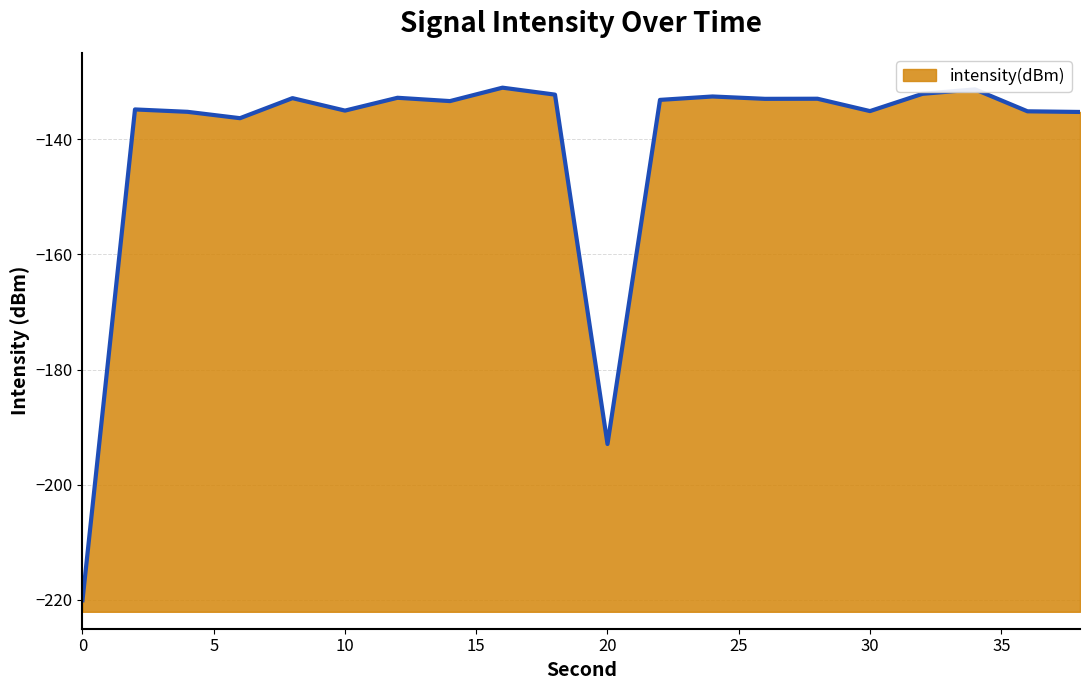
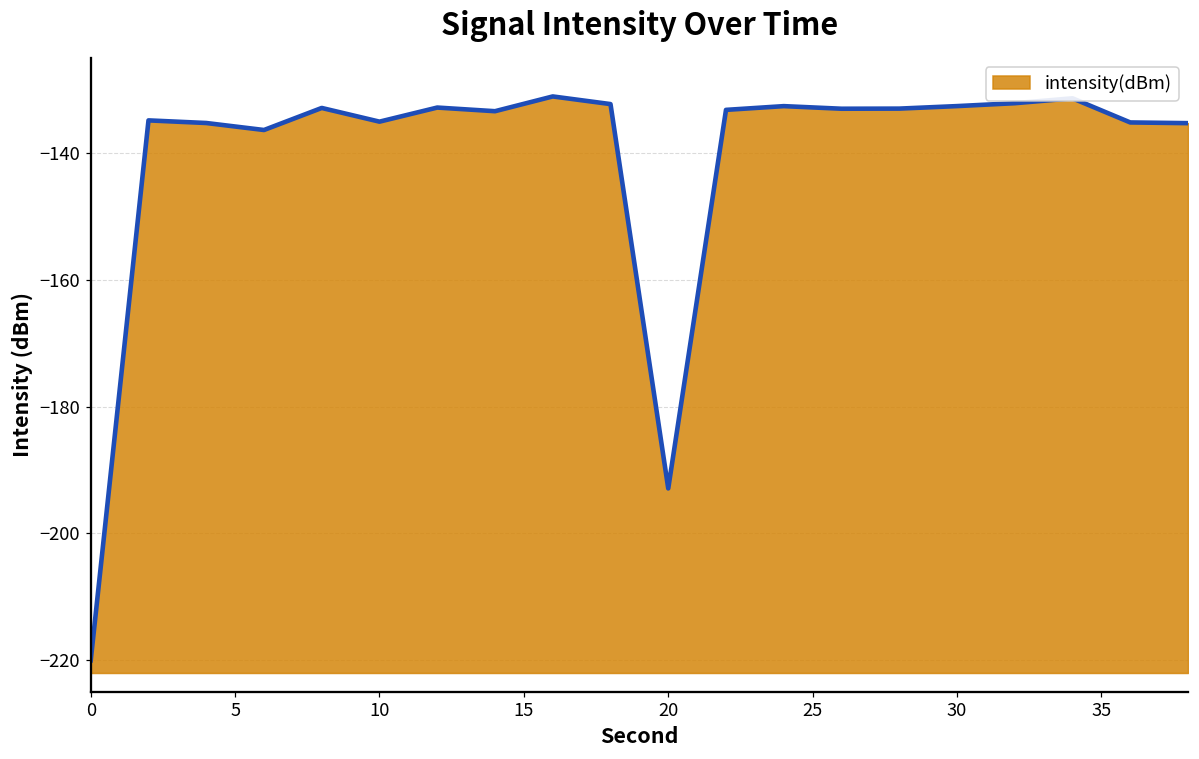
  {
    "0": -220,
    "10": -135,
    "20": -193,
-   "30": -135
+   "30": -133
  }
